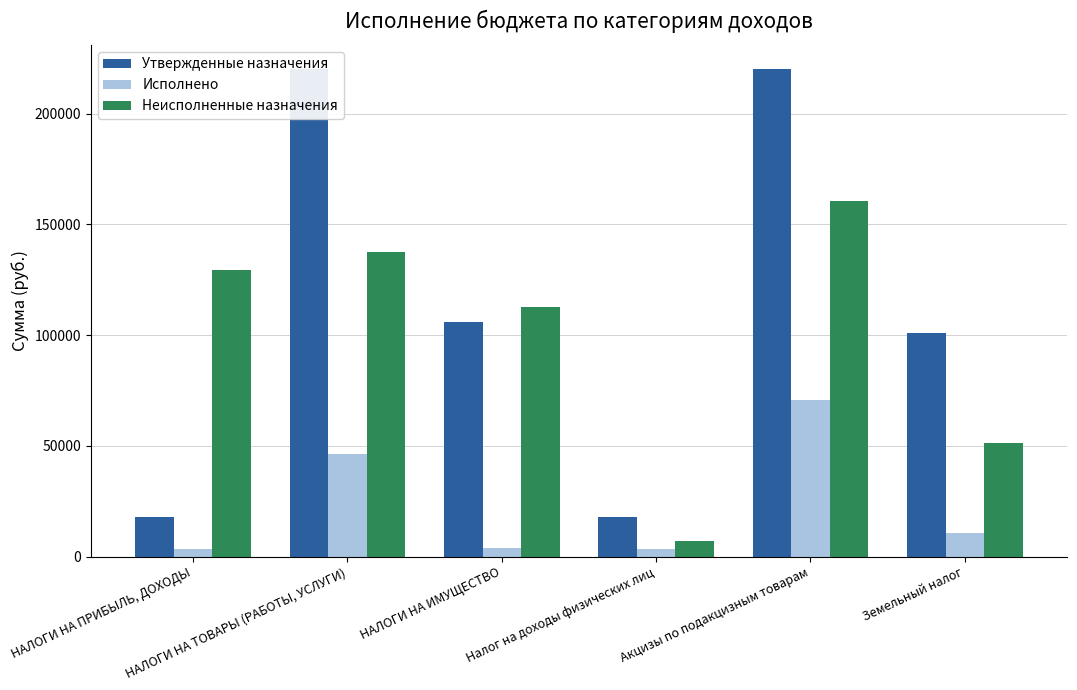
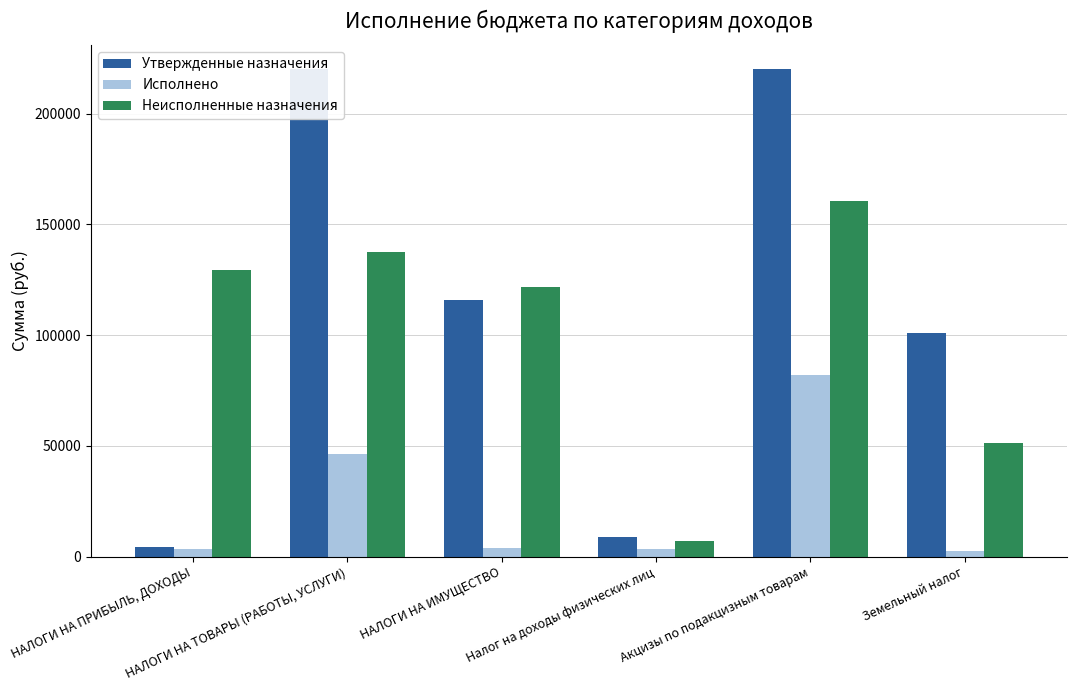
  {
    "Утвержденные назначения": {
-     "НАЛОГИ НА ПРИБЫЛЬ, ДОХОДЫ": 18000,
-     "НАЛОГИ НА ИМУЩЕСТВО": 106000,
-     "Налог на доходы физических лиц": 18000,
+     "НАЛОГИ НА ПРИБЫЛЬ, ДОХОДЫ": 4000,
+     "НАЛОГИ НА ИМУЩЕСТВО": 116000,
+     "Налог на доходы физических лиц": 9000,
      "Акцизы по подакцизным товарам": 220000,
      "Земельный налог": 101000
    },
    "Исполнено": {
      "НАЛОГИ НА ПРИБЫЛЬ, ДОХОДЫ": 3000,
      "НАЛОГИ НА ТОВАРЫ (РАБОТЫ, УСЛУГИ)": 46000,
      "НАЛОГИ НА ИМУЩЕСТВО": 4000,
      "Налог на доходы физических лиц": 3000,
-     "Акцизы по подакцизным товарам": 71000,
-     "Земельный налог": 10000
+     "Акцизы по подакцизным товарам": 82000,
+     "Земельный налог": 3000
    },
    "Неисполненные назначения": {
      "НАЛОГИ НА ПРИБЫЛЬ, ДОХОДЫ": 129000,
      "НАЛОГИ НА ТОВАРЫ (РАБОТЫ, УСЛУГИ)": 137000,
-     "НАЛОГИ НА ИМУЩЕСТВО": 113000,
+     "НАЛОГИ НА ИМУЩЕСТВО": 122000,
      "Налог на доходы физических лиц": 7000,
      "Акцизы по подакцизным товарам": 160000,
      "Земельный налог": 51000
    }
  }
